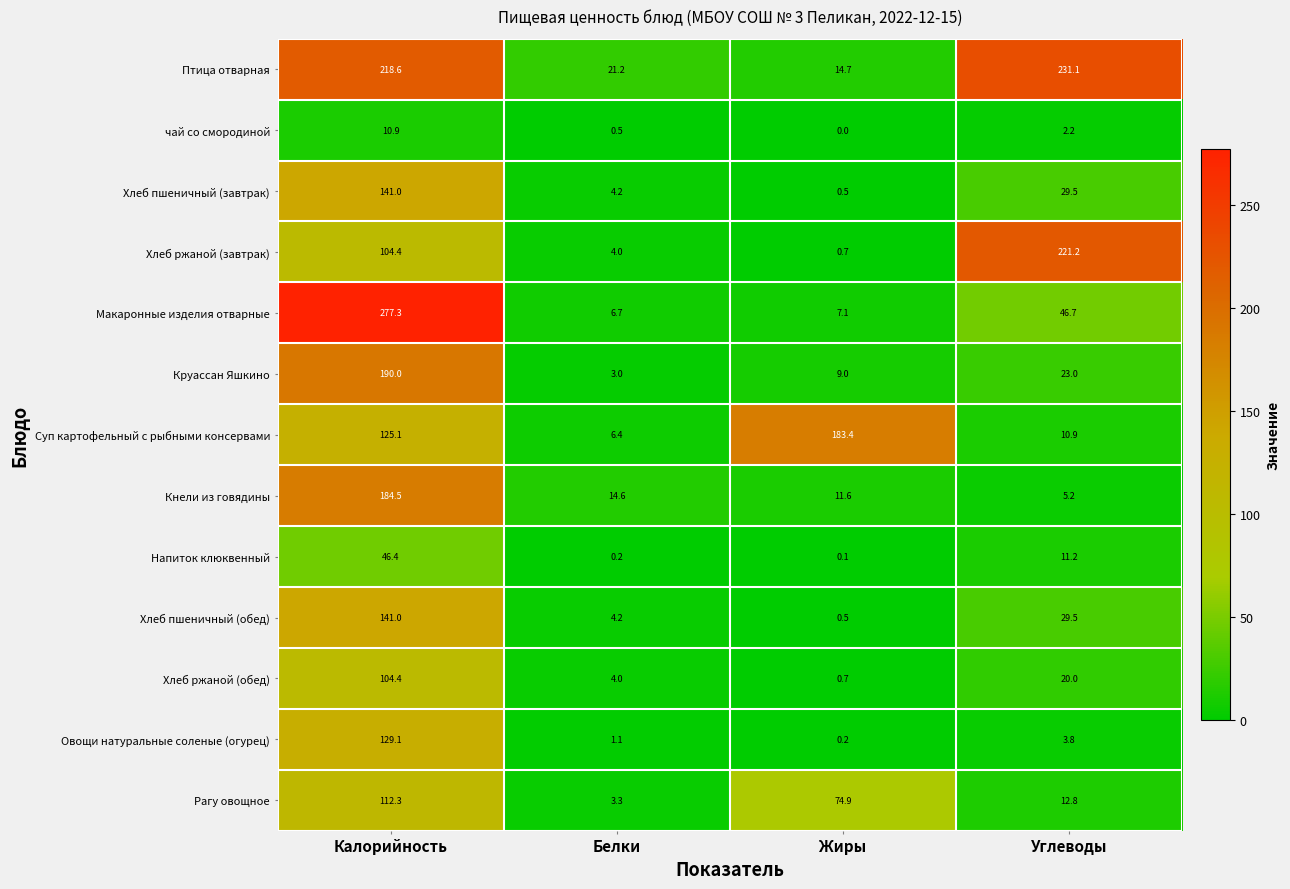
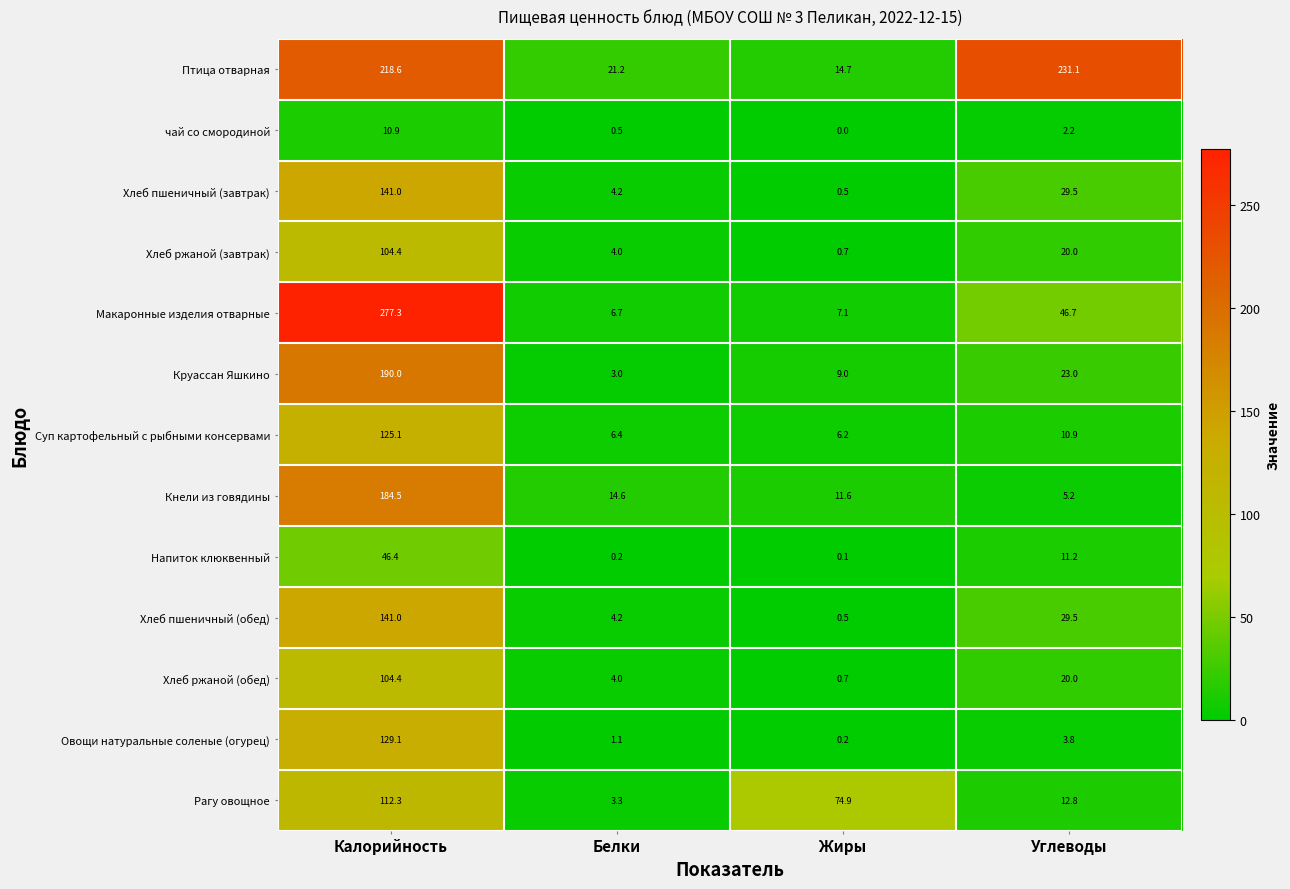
  {
    "Птица отварная": {
      "Калорийность": 218.6,
      "Белки": 21.2,
      "Жиры": 14.7,
      "Углеводы": 231.1
    },
    "чай со смородиной": {
      "Калорийность": 10.9,
      "Белки": 0.5,
      "Жиры": 0.0,
      "Углеводы": 2.2
    },
    "Хлеб пшеничный (завтрак)": {
      "Калорийность": 141.0,
      "Белки": 4.2,
      "Жиры": 0.5,
      "Углеводы": 29.5
    },
    "Хлеб ржаной (завтрак)": {
      "Калорийность": 104.4,
      "Белки": 4.0,
      "Жиры": 0.7,
-     "Углеводы": 221.2
+     "Углеводы": 20.0
    },
    "Макаронные изделия отварные": {
      "Калорийность": 277.3,
      "Белки": 6.7,
      "Жиры": 7.1,
      "Углеводы": 46.7
    },
    "Круассан Яшкино": {
      "Калорийность": 190.0,
      "Белки": 3.0,
      "Жиры": 9.0,
      "Углеводы": 23.0
    },
    "Суп картофельный с рыбными консервами": {
      "Калорийность": 125.1,
      "Белки": 6.4,
-     "Жиры": 183.4,
+     "Жиры": 6.2,
      "Углеводы": 10.9
    },
    "Кнели из говядины": {
      "Калорийность": 184.5,
      "Белки": 14.6,
      "Жиры": 11.6,
      "Углеводы": 5.2
    },
    "Напиток клюквенный": {
      "Калорийность": 46.4,
      "Белки": 0.2,
      "Жиры": 0.1,
      "Углеводы": 11.2
    },
    "Хлеб пшеничный (обед)": {
      "Калорийность": 141.0,
      "Белки": 4.2,
      "Жиры": 0.5,
      "Углеводы": 29.5
    },
    "Хлеб ржаной (обед)": {
      "Калорийность": 104.4,
      "Белки": 4.0,
      "Жиры": 0.7,
      "Углеводы": 20.0
    },
    "Овощи натуральные соленые (огурец)": {
      "Калорийность": 129.1,
      "Белки": 1.1,
      "Жиры": 0.2,
      "Углеводы": 3.8
    },
    "Рагу овощное": {
      "Калорийность": 112.3,
      "Белки": 3.3,
      "Жиры": 74.9,
      "Углеводы": 12.8
    }
  }
